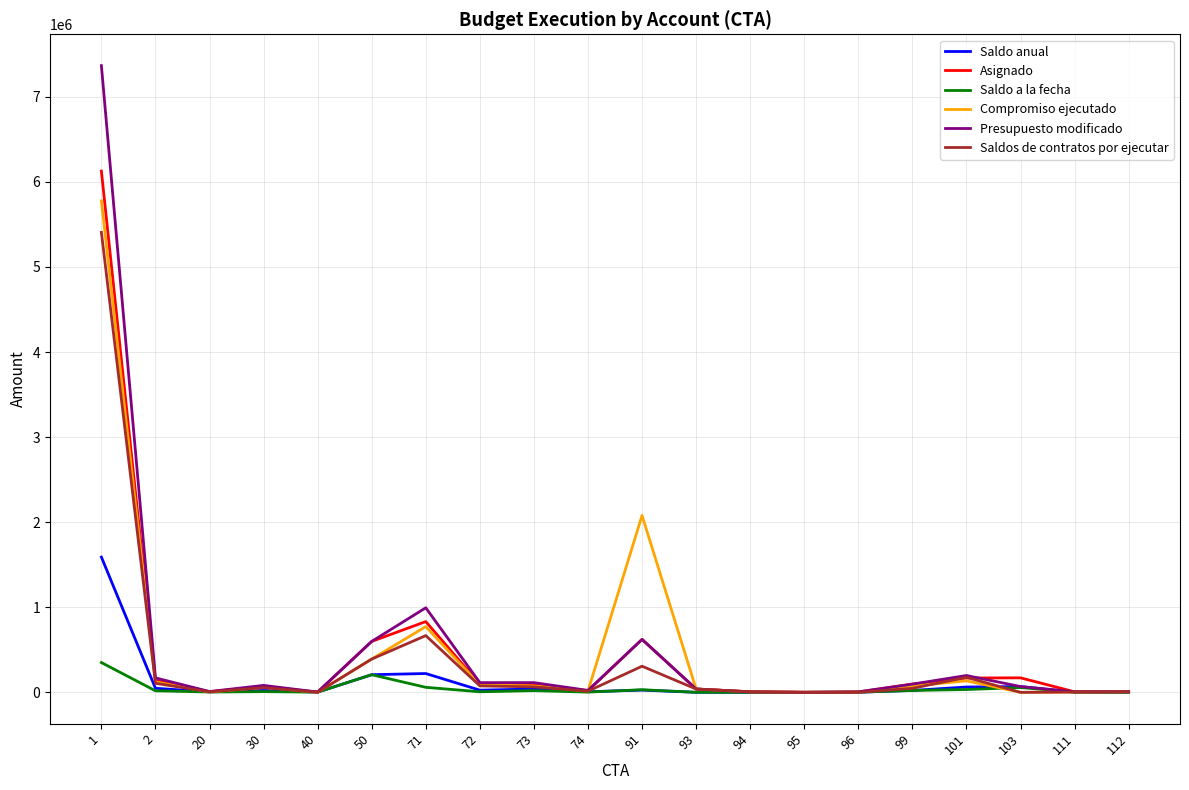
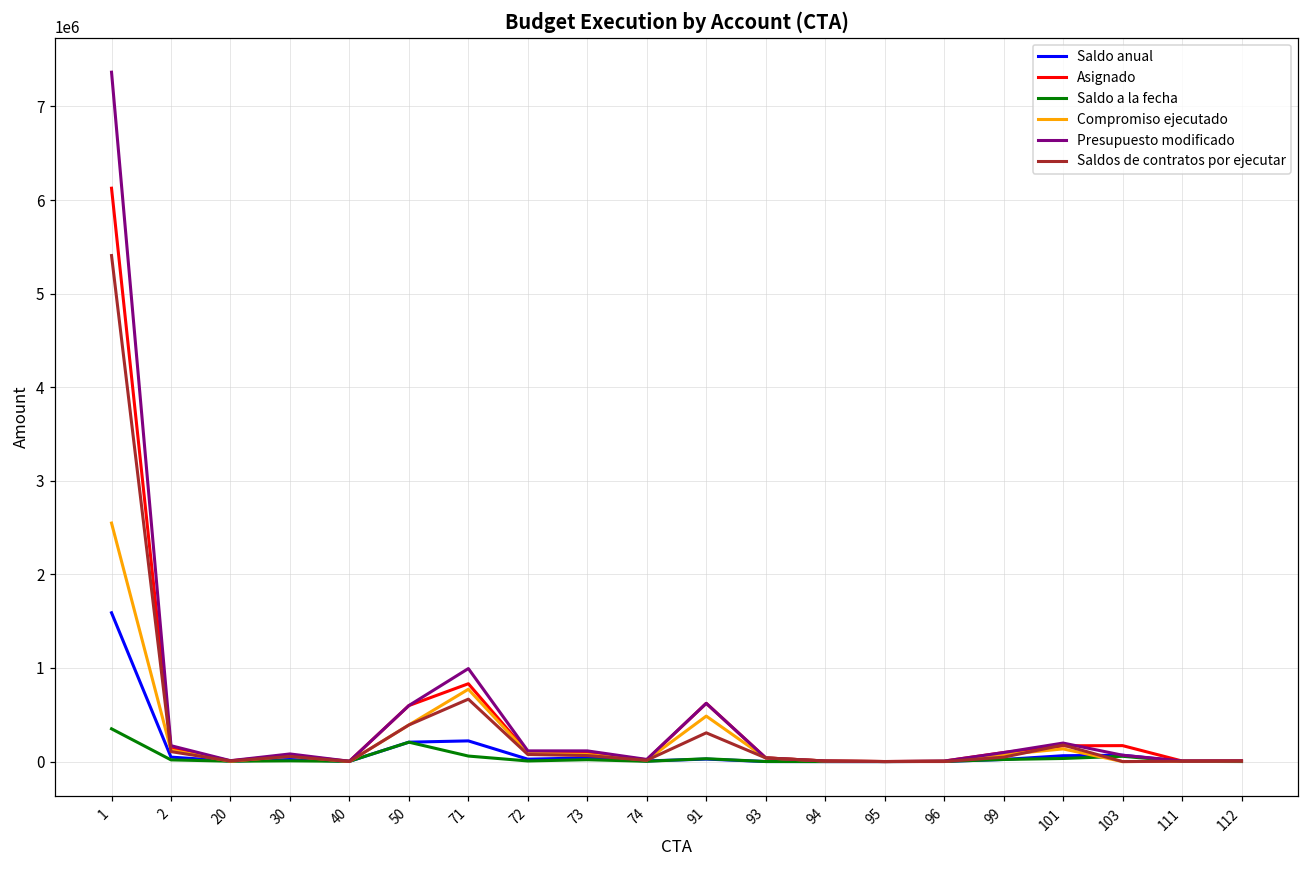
  {
    "Saldo anual": {
      "1": 1600000,
      "71": 200000
    },
    "Asignado": {
      "1": 6100000,
      "71": 800000,
      "103": 200000
    },
    "Saldo a la fecha": {
      "1": 400000,
      "71": 100000
    },
    "Compromiso ejecutado": {
-     "1": 5800000,
+     "1": 2500000,
      "71": 800000,
-     "91": 2100000,
+     "91": 500000,
      "101": 100000
    },
    "Presupuesto modificado": {
      "1": 7400000,
      "71": 1000000
    },
    "Saldos de contratos por ejecutar": {
      "1": 5400000,
      "71": 700000,
      "91": 300000
    }
  }
